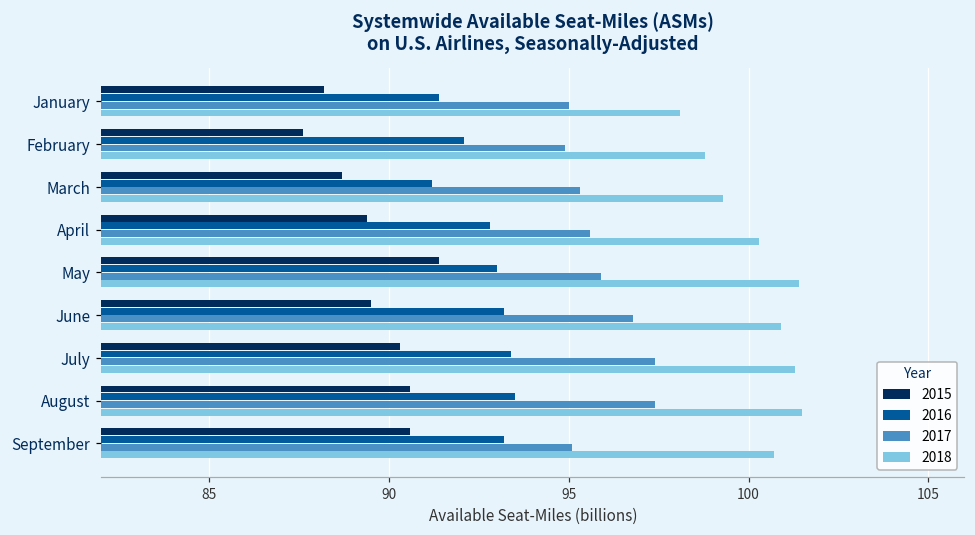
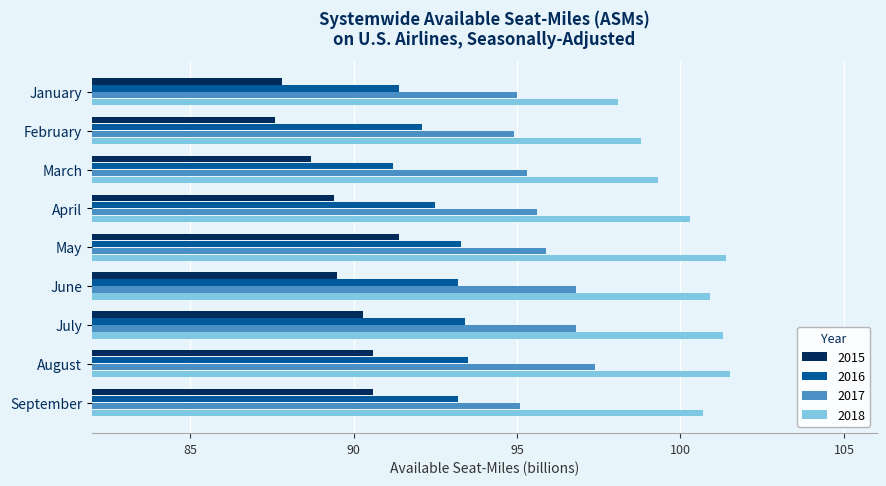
  {
    "2015": {
-     "January": 88.2,
+     "January": 87.8,
      "February": 87.6,
      "March": 88.7,
      "April": 89.4,
      "May": 91.4,
      "June": 89.5,
      "July": 90.3,
      "August": 90.6,
      "September": 90.6
    },
    "2016": {
      "January": 91.4,
      "February": 92.1,
      "March": 91.2,
-     "April": 92.8,
-     "May": 93.0,
+     "April": 92.5,
+     "May": 93.3,
      "June": 93.2,
      "July": 93.4,
      "August": 93.5,
      "September": 93.2
    },
    "2017": {
      "January": 95.0,
      "February": 94.9,
      "March": 95.3,
      "April": 95.6,
      "May": 95.9,
      "June": 96.8,
-     "July": 97.4,
+     "July": 96.8,
      "August": 97.4,
      "September": 95.1
    },
    "2018": {
      "January": 98.1,
      "February": 98.8,
      "March": 99.3,
      "April": 100.3,
      "May": 101.4,
      "June": 100.9,
      "July": 101.3,
      "August": 101.5,
      "September": 100.7
    }
  }
